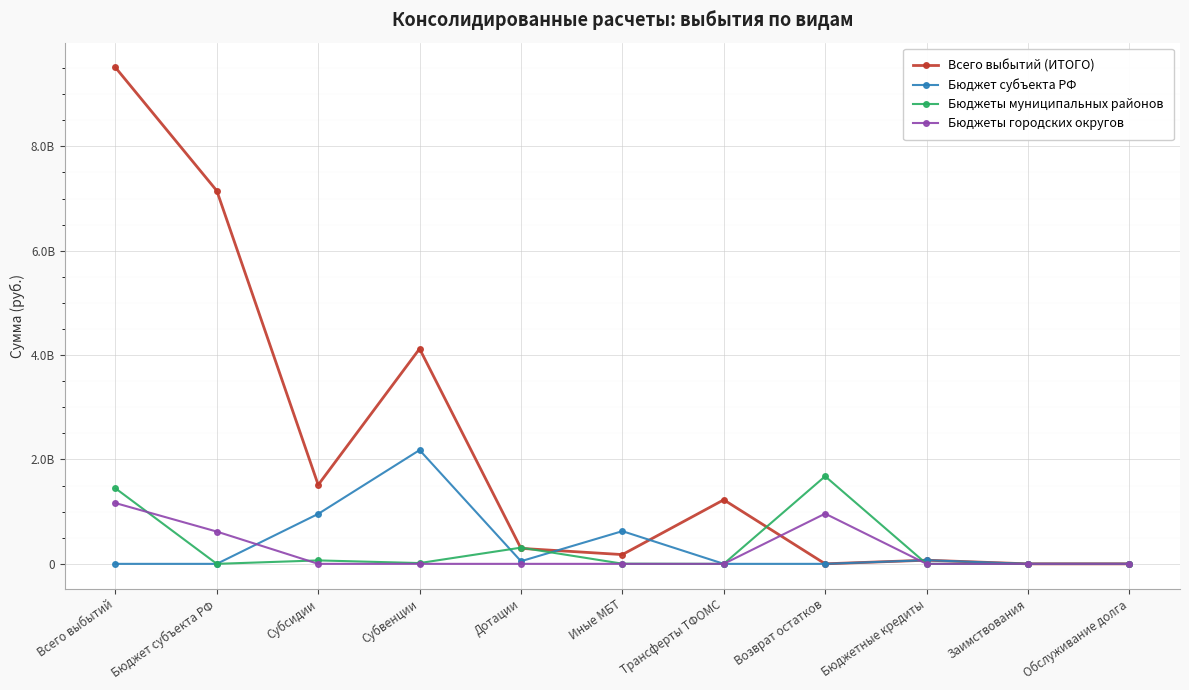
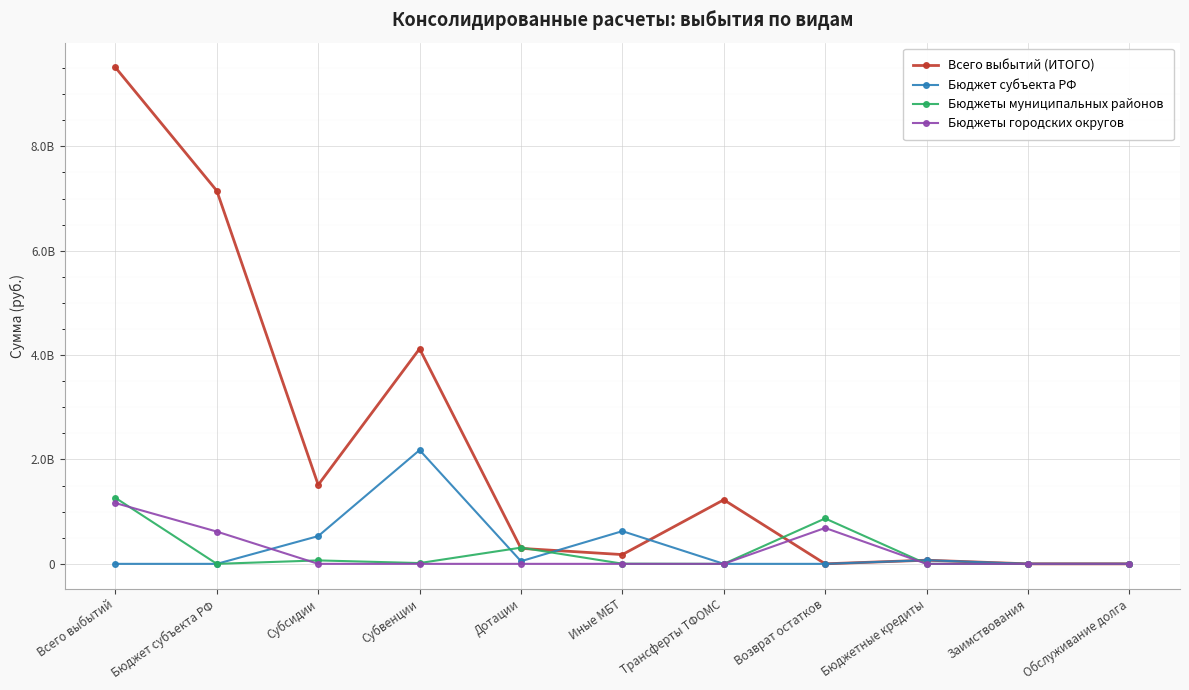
  {
    "Всего выбытий (ИТОГО)": {
      "Всего выбытий": 9500000000,
      "Бюджет субъекта РФ": 7100000000,
      "Субсидии": 1500000000,
      "Субвенции": 4100000000,
      "Иные МБТ": 200000000,
      "Трансферты ТФОМС": 1200000000
    },
    "Бюджет субъекта РФ": {
      "Всего выбытий": 0,
-     "Субсидии": 1000000000,
+     "Субсидии": 500000000,
      "Субвенции": 2200000000,
      "Дотации": 100000000,
      "Иные МБТ": 600000000
    },
    "Бюджеты муниципальных районов": {
-     "Всего выбытий": 1400000000,
+     "Всего выбытий": 1300000000,
      "Субсидии": 100000000,
-     "Возврат остатков": 1700000000
+     "Возврат остатков": 900000000
    },
    "Бюджеты городских округов": {
      "Всего выбытий": 1200000000,
      "Бюджет субъекта РФ": 600000000,
      "Субсидии": 0,
      "Дотации": 0,
-     "Возврат остатков": 1000000000
+     "Возврат остатков": 700000000
    }
  }
